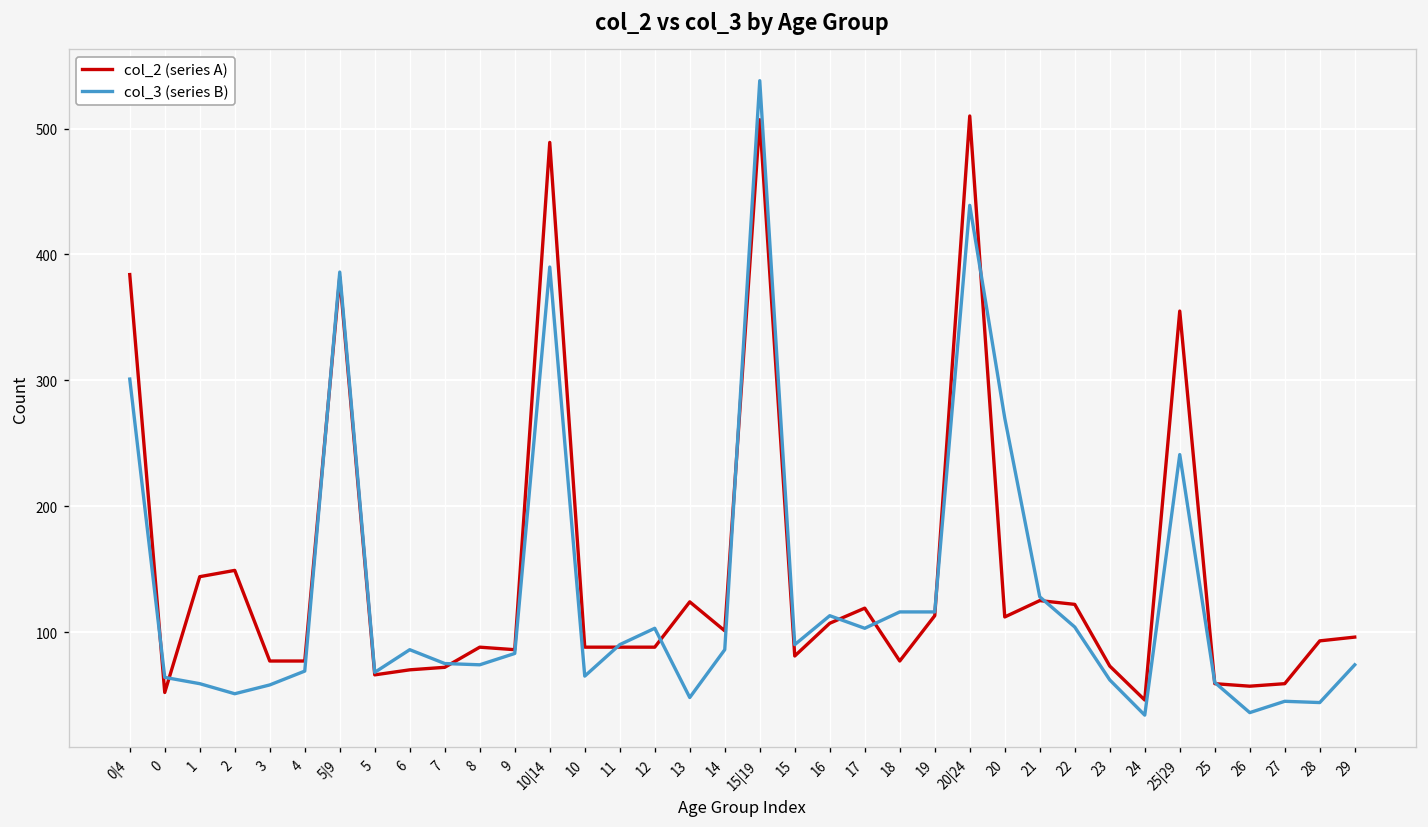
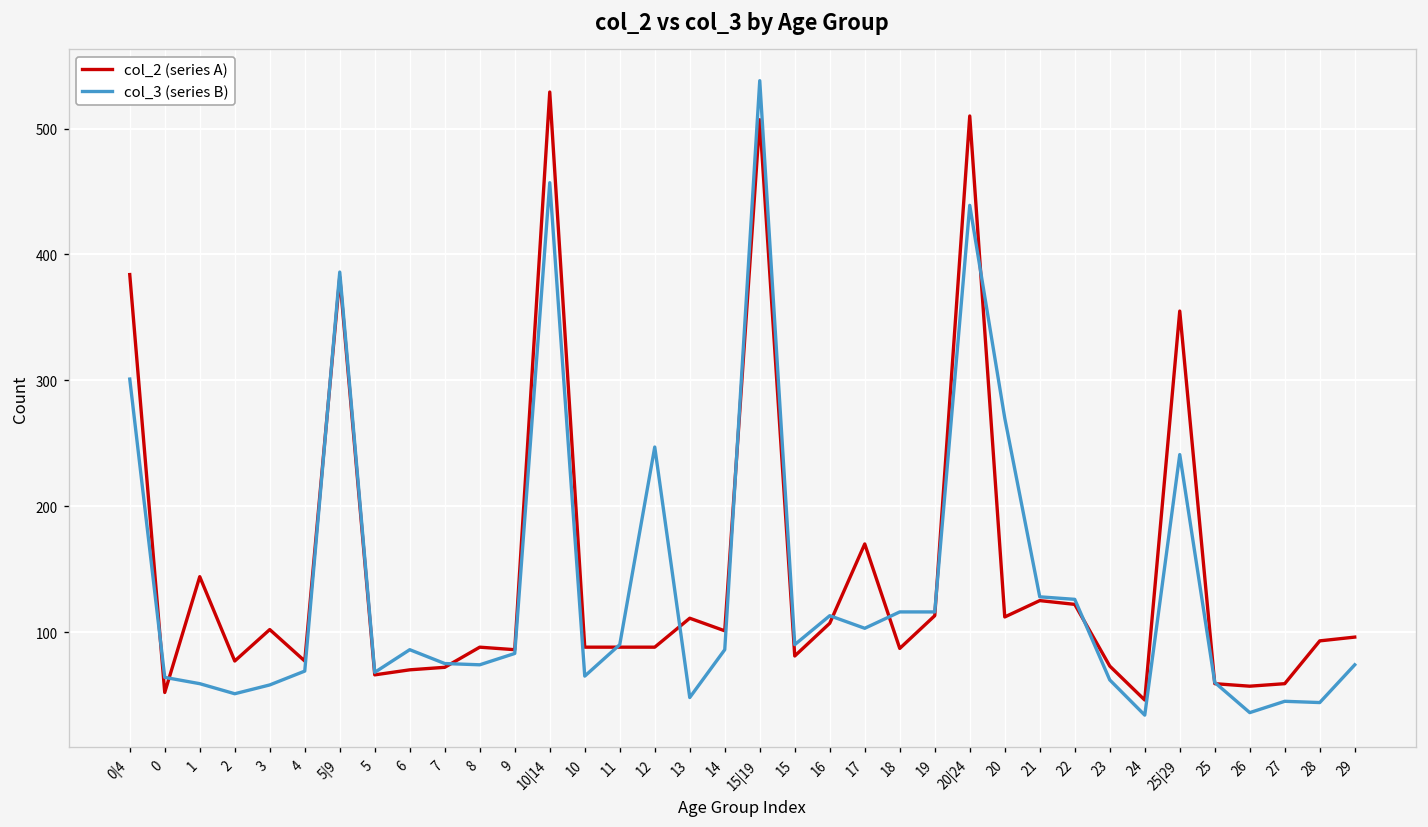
  {
    "col_2 (series A)": {
      "0|4": 384,
      "0": 52,
      "1": 144,
-     "2": 149,
-     "3": 77,
+     "2": 77,
+     "3": 102,
      "4": 77,
      "5|9": 382,
      "6": 70,
      "7": 72,
      "8": 88,
      "9": 86,
-     "10|14": 489,
+     "10|14": 529,
      "10": 88,
      "12": 88,
-     "13": 124,
+     "13": 111,
      "14": 101,
      "15|19": 507,
      "15": 81,
      "16": 107,
-     "17": 119,
-     "18": 77,
+     "17": 170,
+     "18": 87,
      "19": 113,
      "20|24": 510,
      "20": 112,
      "21": 125,
      "22": 122,
      "23": 73,
      "24": 46,
      "25|29": 355,
      "26": 57,
      "27": 59,
      "28": 93,
      "29": 96
    },
    "col_3 (series B)": {
      "0|4": 301,
      "0": 64,
      "1": 59,
      "2": 51,
      "3": 58,
      "4": 69,
      "5|9": 386,
      "6": 86,
      "7": 75,
      "8": 74,
      "9": 83,
-     "10|14": 390,
+     "10|14": 457,
      "10": 65,
-     "12": 103,
+     "12": 247,
      "13": 48,
      "14": 86,
      "15|19": 538,
      "15": 90,
      "16": 113,
      "17": 103,
      "18": 116,
      "19": 116,
      "20|24": 439,
      "20": 270,
      "21": 128,
-     "22": 104,
+     "22": 126,
      "23": 62,
      "24": 34,
      "25|29": 241,
      "26": 36,
      "27": 45,
      "28": 44,
      "29": 74
    }
  }
